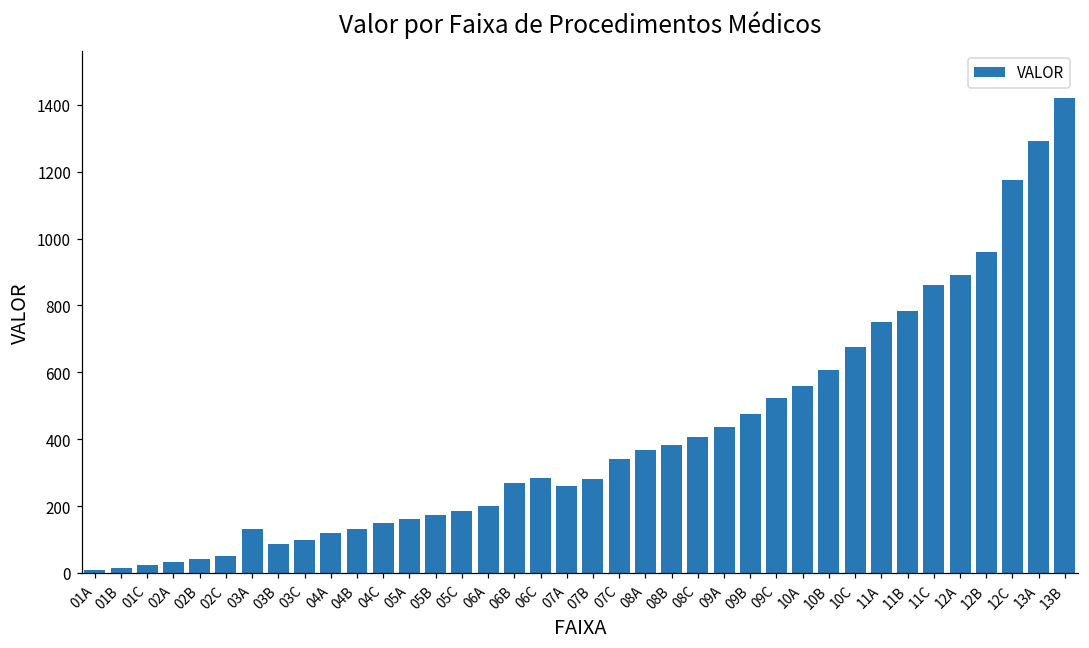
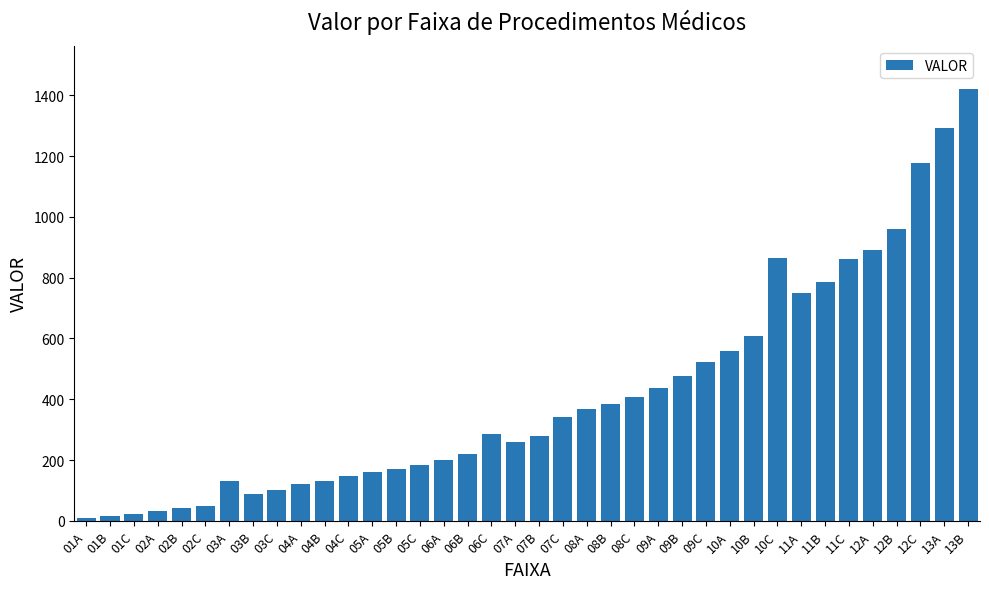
  {
    "01B": 20,
    "01C": 20,
    "02A": 30,
    "02B": 40,
    "02C": 50,
    "03A": 130,
    "03B": 90,
    "03C": 100,
    "04A": 120,
    "04B": 130,
    "04C": 150,
    "05A": 160,
    "05B": 170,
    "05C": 180,
    "06A": 200,
-   "06B": 270,
+   "06B": 220,
    "06C": 280,
    "07A": 260,
    "07B": 280,
    "07C": 340,
    "08A": 370,
    "08B": 380,
    "08C": 410,
    "09A": 440,
    "09B": 480,
    "09C": 520,
    "10A": 560,
    "10B": 610,
-   "10C": 680,
+   "10C": 860,
    "11A": 750,
    "11B": 780,
    "11C": 860,
    "12A": 890,
    "12B": 960,
    "12C": 1180,
    "13A": 1290,
    "13B": 1420
  }
